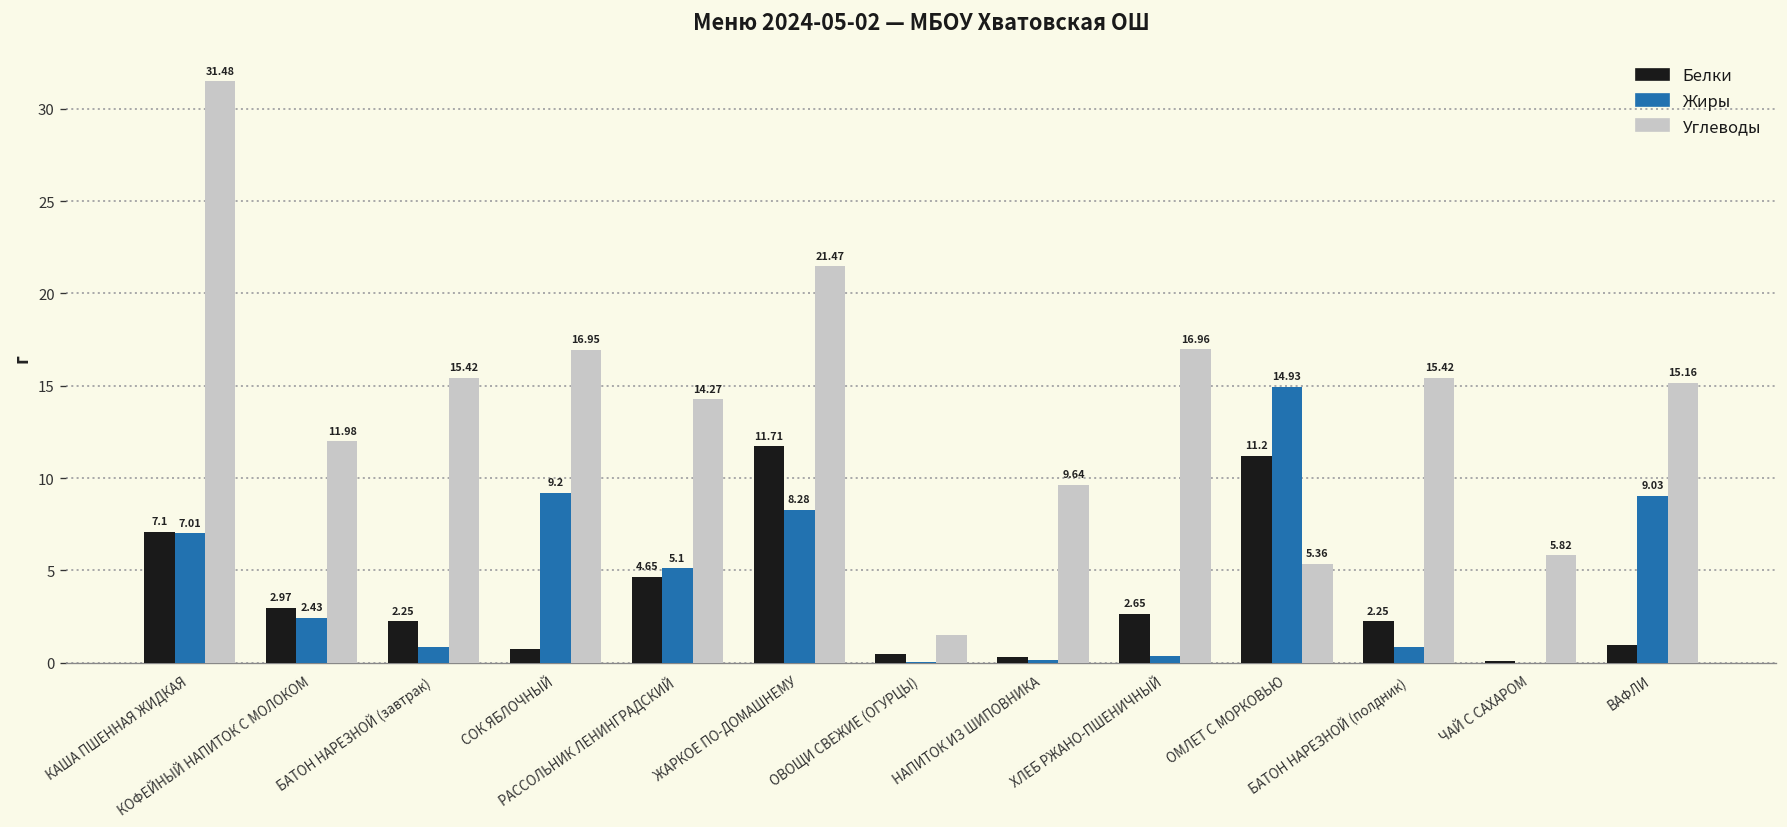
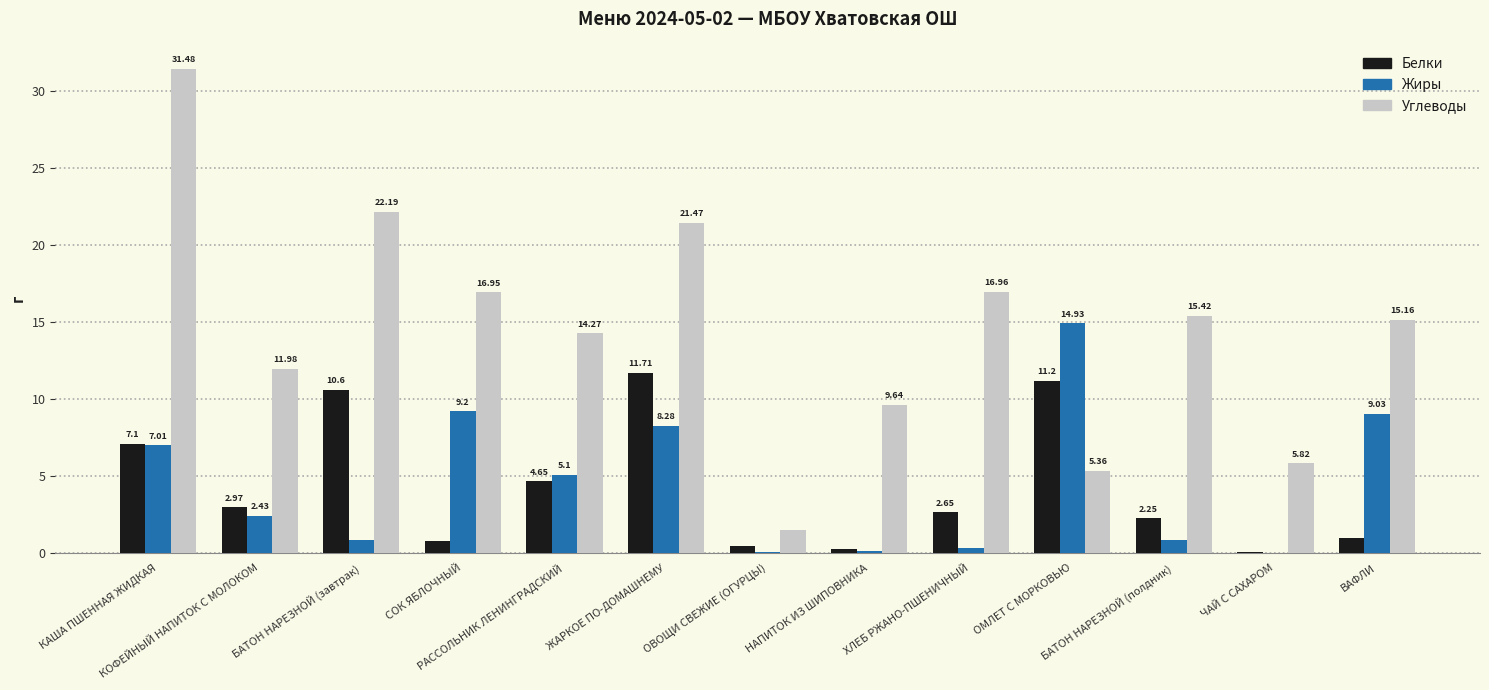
  {
    "Белки": {
      "КАША ПШЕННАЯ ЖИДКАЯ": 7.1,
      "КОФЕЙНЫЙ НАПИТОК С МОЛОКОМ": 2.97,
-     "БАТОН НАРЕЗНОЙ (завтрак)": 2.25,
+     "БАТОН НАРЕЗНОЙ (завтрак)": 10.6,
      "РАССОЛЬНИК ЛЕНИНГРАДСКИЙ": 4.65,
      "ЖАРКОЕ ПО-ДОМАШНЕМУ": 11.71,
      "ХЛЕБ РЖАНО-ПШЕНИЧНЫЙ": 2.65,
      "ОМЛЕТ С МОРКОВЬЮ": 11.2,
      "БАТОН НАРЕЗНОЙ (полдник)": 2.25
    },
    "Жиры": {
      "КАША ПШЕННАЯ ЖИДКАЯ": 7.01,
      "КОФЕЙНЫЙ НАПИТОК С МОЛОКОМ": 2.43,
      "СОК ЯБЛОЧНЫЙ": 9.2,
      "РАССОЛЬНИК ЛЕНИНГРАДСКИЙ": 5.1,
      "ЖАРКОЕ ПО-ДОМАШНЕМУ": 8.28,
      "ОМЛЕТ С МОРКОВЬЮ": 14.93,
      "ВАФЛИ": 9.03
    },
    "Углеводы": {
      "КАША ПШЕННАЯ ЖИДКАЯ": 31.48,
      "КОФЕЙНЫЙ НАПИТОК С МОЛОКОМ": 11.98,
-     "БАТОН НАРЕЗНОЙ (завтрак)": 15.42,
+     "БАТОН НАРЕЗНОЙ (завтрак)": 22.19,
      "СОК ЯБЛОЧНЫЙ": 16.95,
      "РАССОЛЬНИК ЛЕНИНГРАДСКИЙ": 14.27,
      "ЖАРКОЕ ПО-ДОМАШНЕМУ": 21.47,
      "НАПИТОК ИЗ ШИПОВНИКА": 9.64,
      "ХЛЕБ РЖАНО-ПШЕНИЧНЫЙ": 16.96,
      "ОМЛЕТ С МОРКОВЬЮ": 5.36,
      "БАТОН НАРЕЗНОЙ (полдник)": 15.42,
      "ЧАЙ С САХАРОМ": 5.82,
      "ВАФЛИ": 15.16
    }
  }
